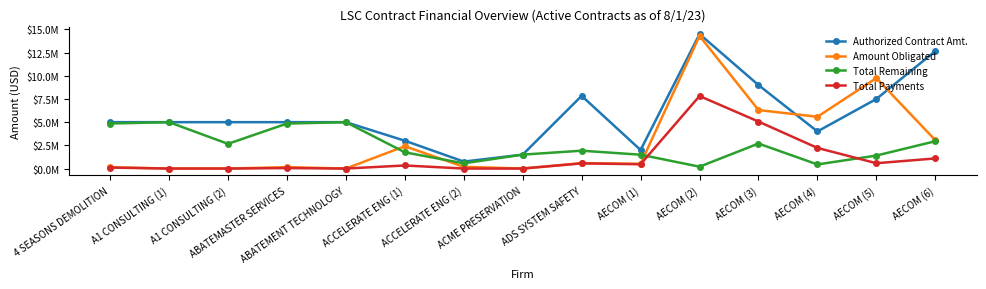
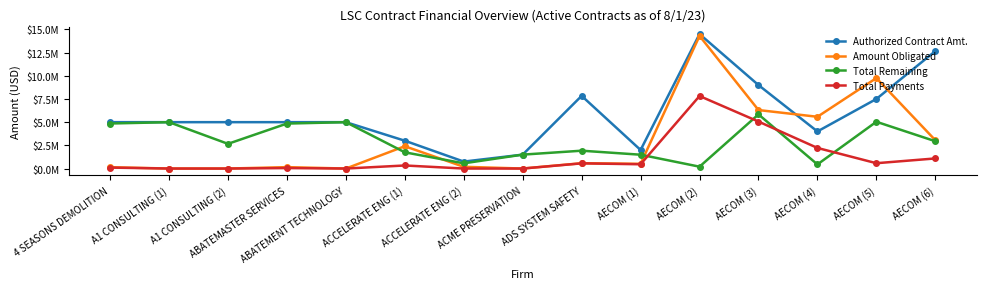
  {
    "Authorized Contract Amt.": {
      "A1 CONSULTING (2)": "$5000000",
      "ACCELERATE ENG (1)": "$3000000",
      "ADS SYSTEM SAFETY": "$8000000",
      "AECOM (1)": "$2000000",
      "AECOM (3)": "$9000000",
      "AECOM (4)": "$4000000",
      "AECOM (5)": "$8000000",
      "AECOM (6)": "$13000000"
    },
    "Amount Obligated": {
      "ACCELERATE ENG (1)": "$2000000",
      "AECOM (3)": "$6000000",
      "AECOM (4)": "$6000000",
      "AECOM (5)": "$10000000"
    },
    "Total Remaining": {
      "A1 CONSULTING (2)": "$3000000",
      "ACCELERATE ENG (1)": "$2000000",
      "ADS SYSTEM SAFETY": "$2000000",
      "AECOM (1)": "$1000000",
      "AECOM (2)": "$0",
-     "AECOM (3)": "$3000000",
+     "AECOM (3)": "$6000000",
      "AECOM (4)": "$0",
-     "AECOM (5)": "$1000000"
+     "AECOM (5)": "$5000000"
    },
    "Total Payments": {
      "ACCELERATE ENG (1)": "$0",
      "AECOM (2)": "$8000000",
      "AECOM (3)": "$5000000",
      "AECOM (4)": "$2000000",
      "AECOM (5)": "$1000000",
      "AECOM (6)": "$1000000"
    }
  }
